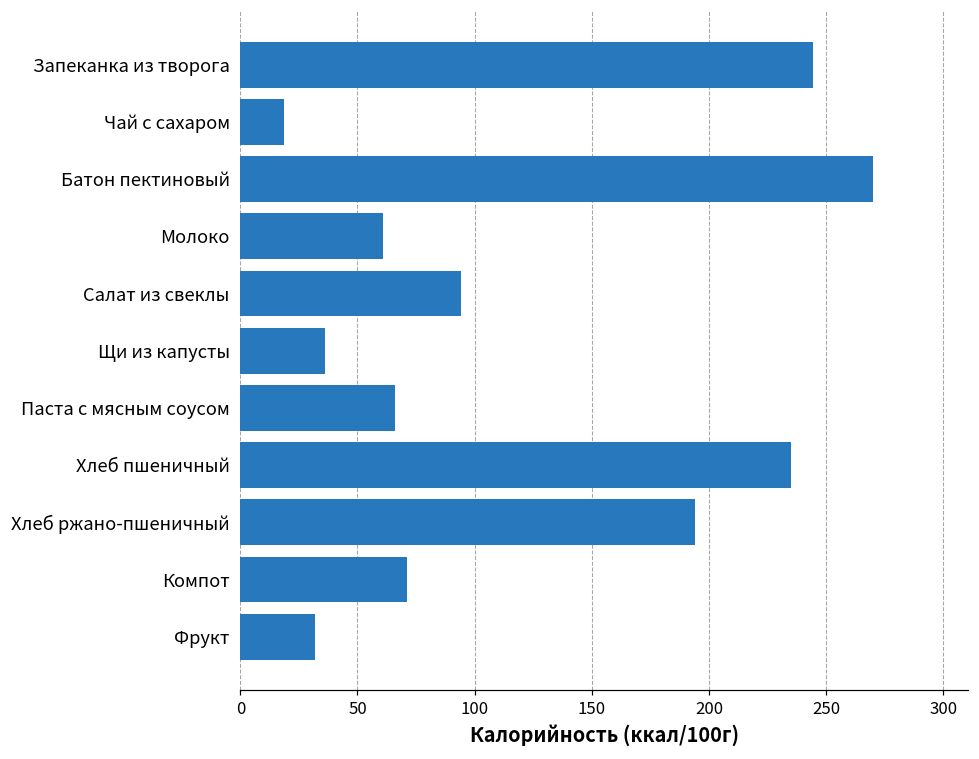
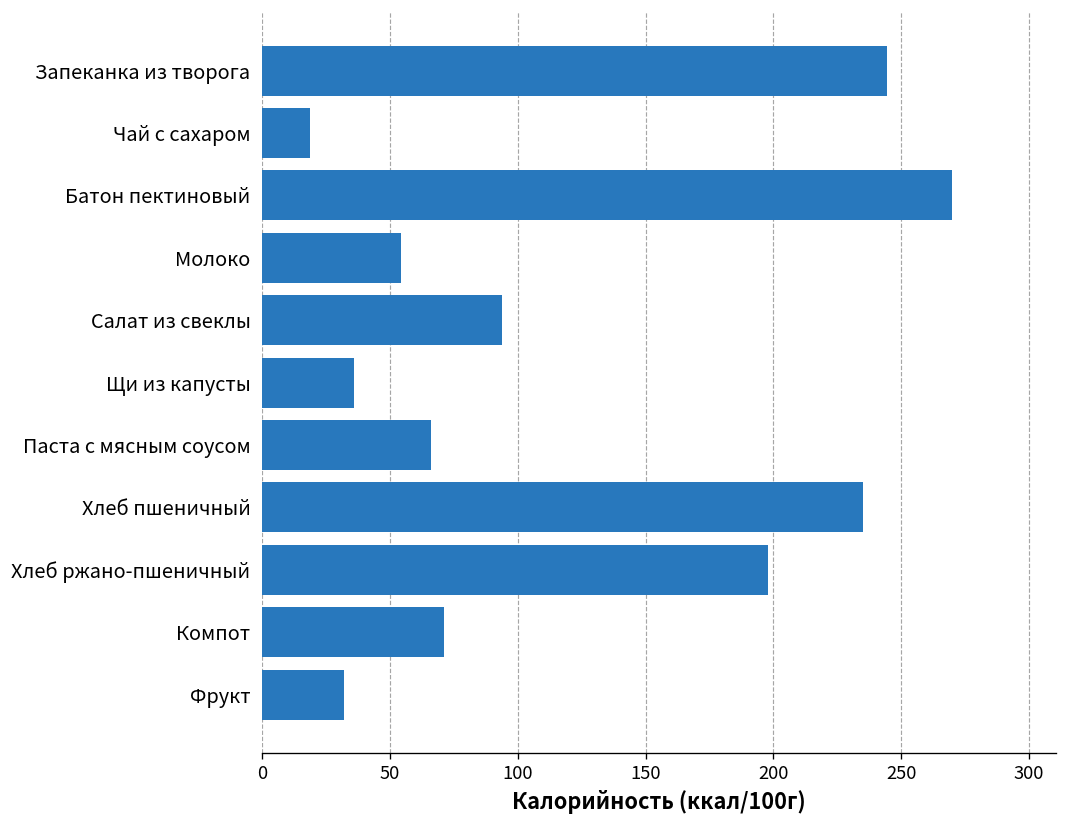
  {
    "Запеканка из творога": 244,
    "Чай с сахаром": 19,
    "Батон пектиновый": 270,
-   "Молоко": 61,
+   "Молоко": 54,
    "Салат из свеклы": 94,
    "Щи из капусты": 36,
    "Паста с мясным соусом": 66,
    "Хлеб пшеничный": 235,
-   "Хлеб ржано-пшеничный": 194,
+   "Хлеб ржано-пшеничный": 198,
    "Компот": 71,
    "Фрукт": 32
  }
